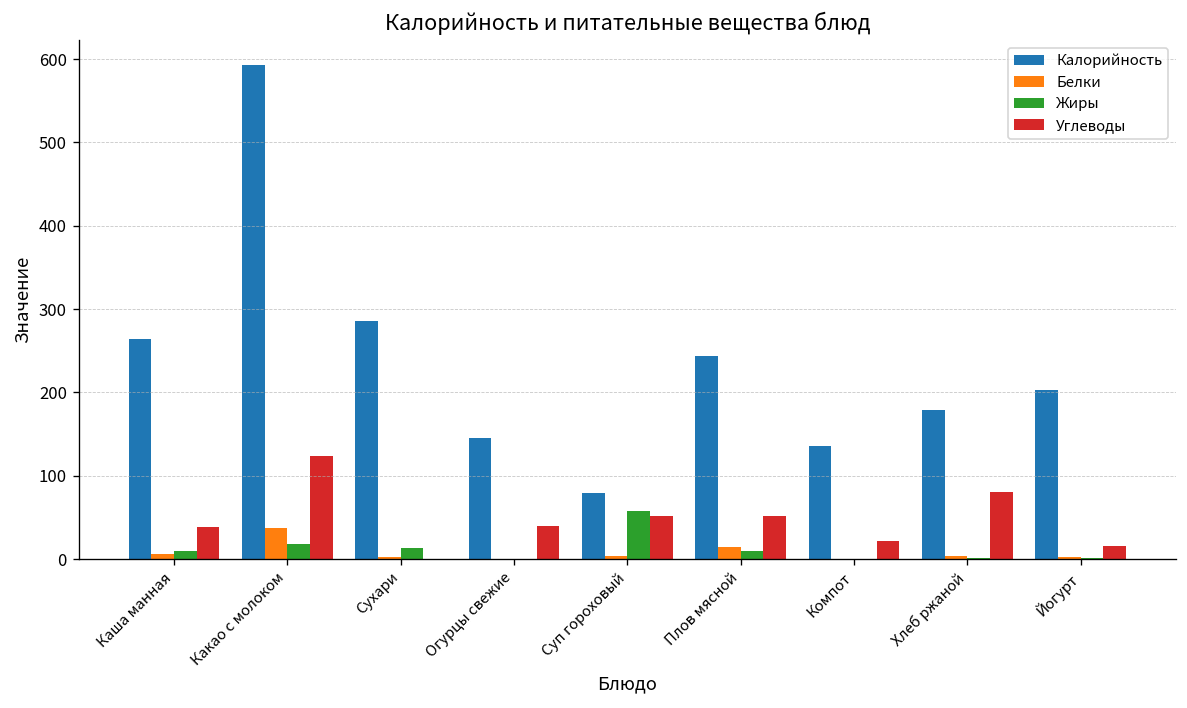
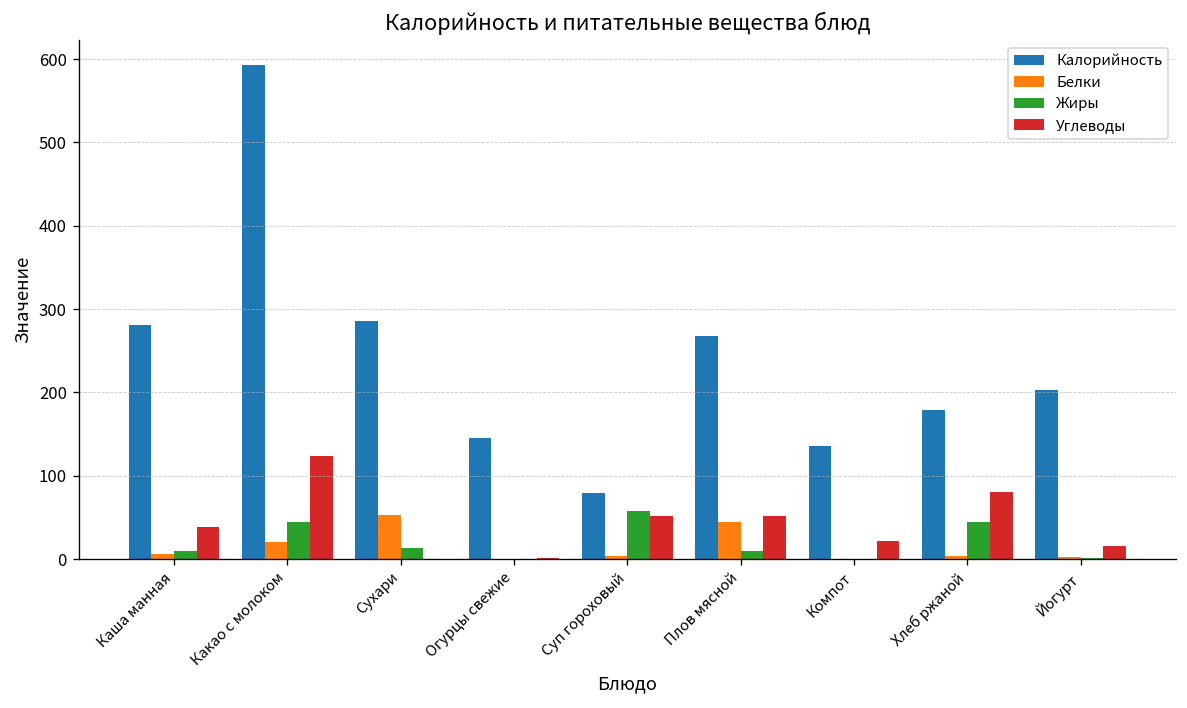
  {
    "Калорийность": {
-     "Каша манная": 260,
+     "Каша манная": 280,
      "Какао с молоком": 590,
      "Сухари": 290,
      "Огурцы свежие": 140,
      "Суп гороховый": 80,
-     "Плов мясной": 240,
+     "Плов мясной": 270,
      "Компот": 140,
      "Хлеб ржаной": 180,
      "Йогурт": 200
    },
    "Белки": {
      "Каша манная": 10,
-     "Какао с молоком": 40,
-     "Сухари": 0,
+     "Какао с молоком": 20,
+     "Сухари": 50,
      "Суп гороховый": 0,
-     "Плов мясной": 10,
+     "Плов мясной": 40,
      "Компот": 0,
      "Хлеб ржаной": 0
    },
    "Жиры": {
      "Каша манная": 10,
-     "Какао с молоком": 20,
+     "Какао с молоком": 40,
      "Сухари": 10,
      "Суп гороховый": 60,
      "Плов мясной": 10,
      "Компот": 0,
-     "Хлеб ржаной": 0
+     "Хлеб ржаной": 50
    },
    "Углеводы": {
      "Каша манная": 40,
      "Какао с молоком": 120,
      "Сухари": 0,
-     "Огурцы свежие": 40,
+     "Огурцы свежие": 0,
      "Суп гороховый": 50,
      "Плов мясной": 50,
      "Компот": 20,
      "Хлеб ржаной": 80,
      "Йогурт": 20
    }
  }
